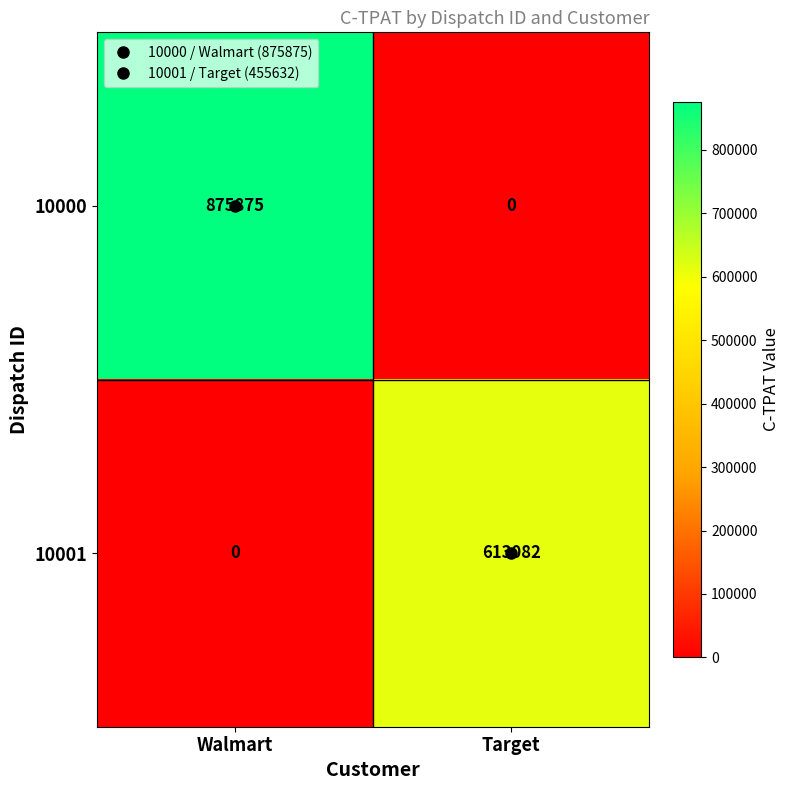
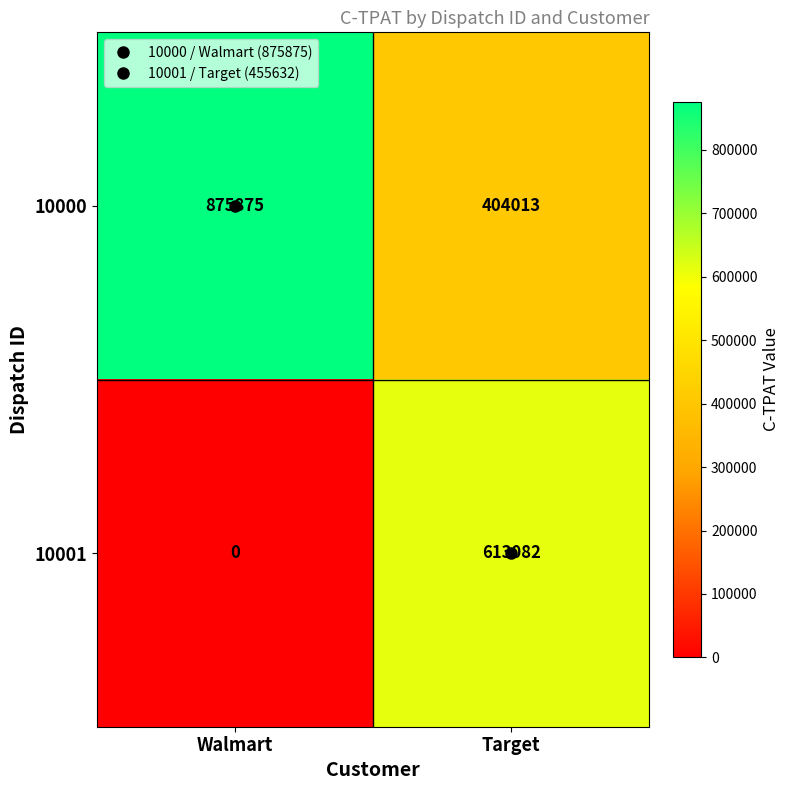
  {
    "10000": {
-     "Target": 0
+     "Target": 404013
    },
    "10001": {
      "Walmart": 0
    }
  }
